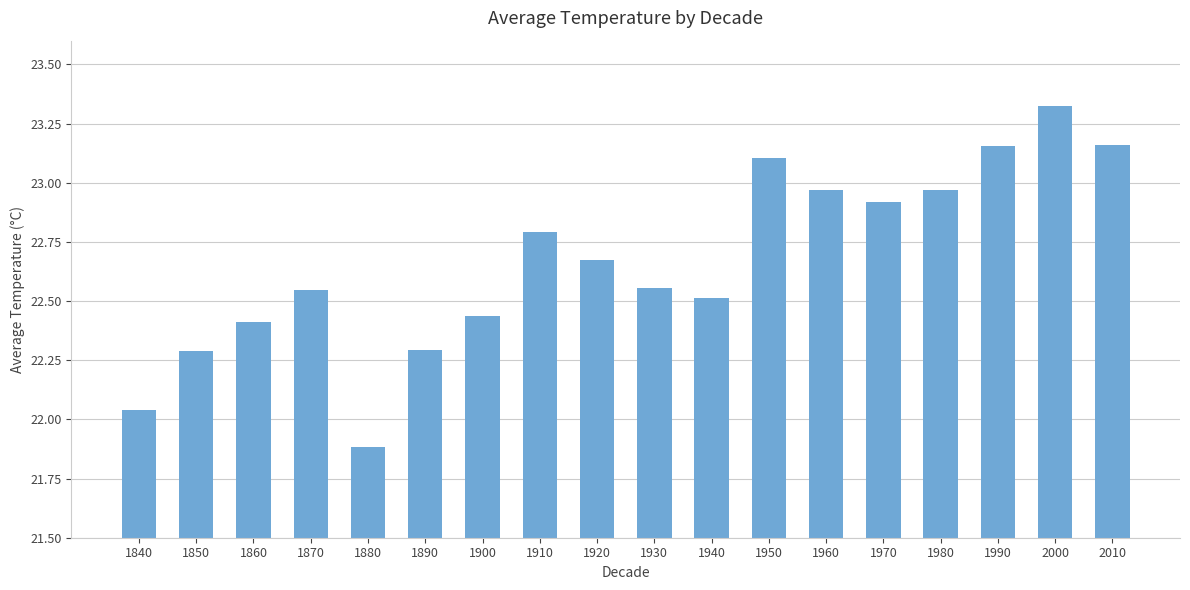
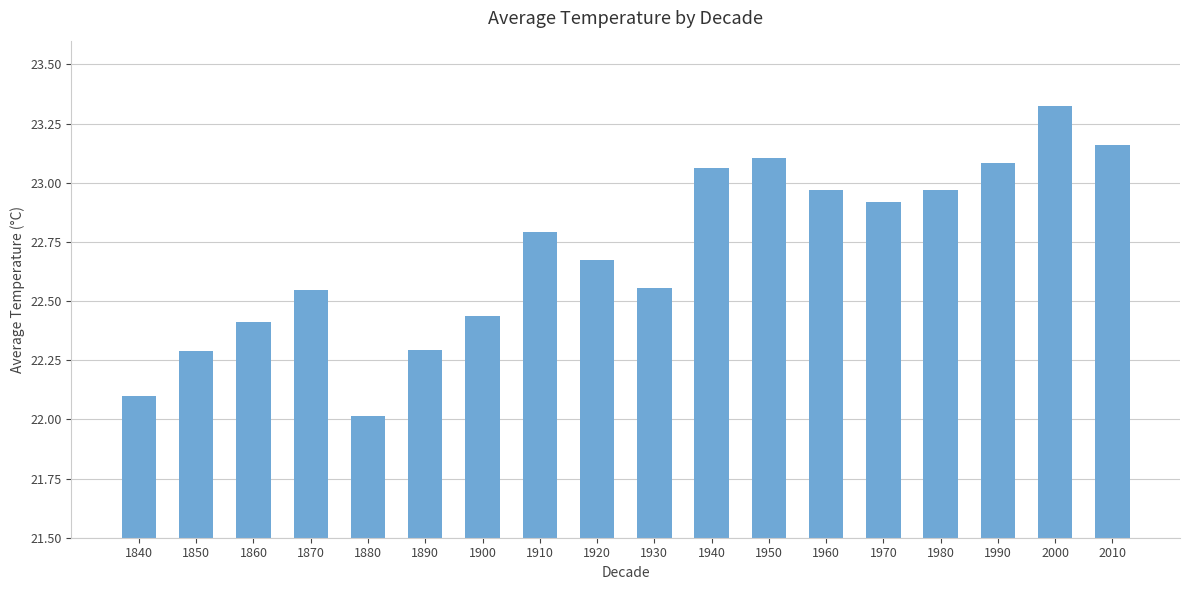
  {
-   "1840": 22.04,
+   "1840": 22.10,
    "1850": 22.29,
    "1860": 22.41,
    "1870": 22.55,
-   "1880": 21.88,
+   "1880": 22.02,
    "1890": 22.29,
    "1900": 22.43,
    "1910": 22.79,
    "1920": 22.67,
    "1930": 22.56,
-   "1940": 22.51,
+   "1940": 23.06,
    "1950": 23.11,
    "1960": 22.97,
    "1970": 22.92,
    "1980": 22.97,
-   "1990": 23.15,
+   "1990": 23.08,
    "2000": 23.32,
    "2010": 23.16
  }
